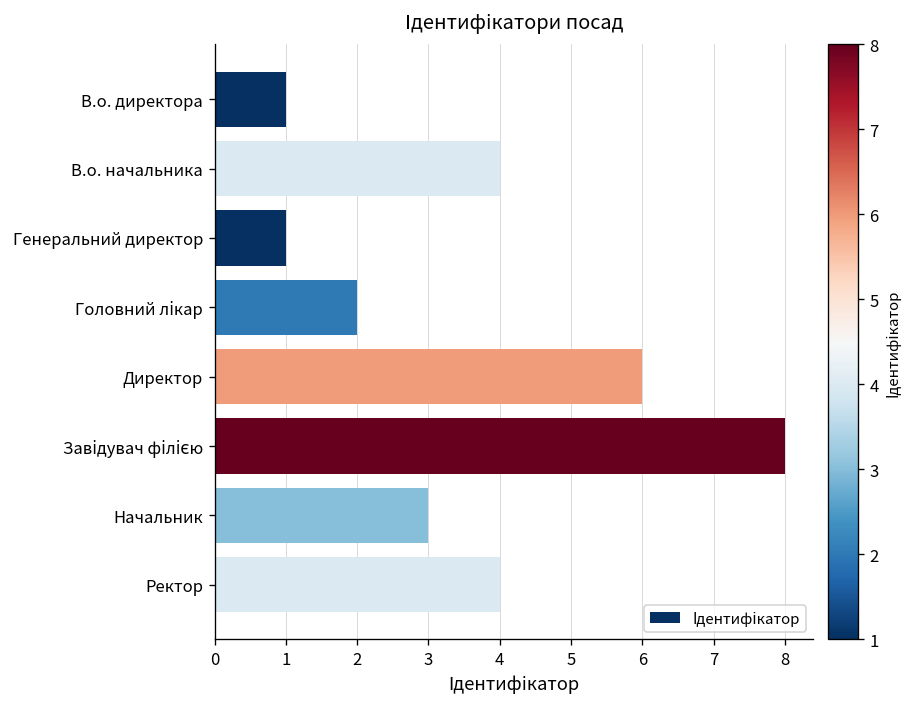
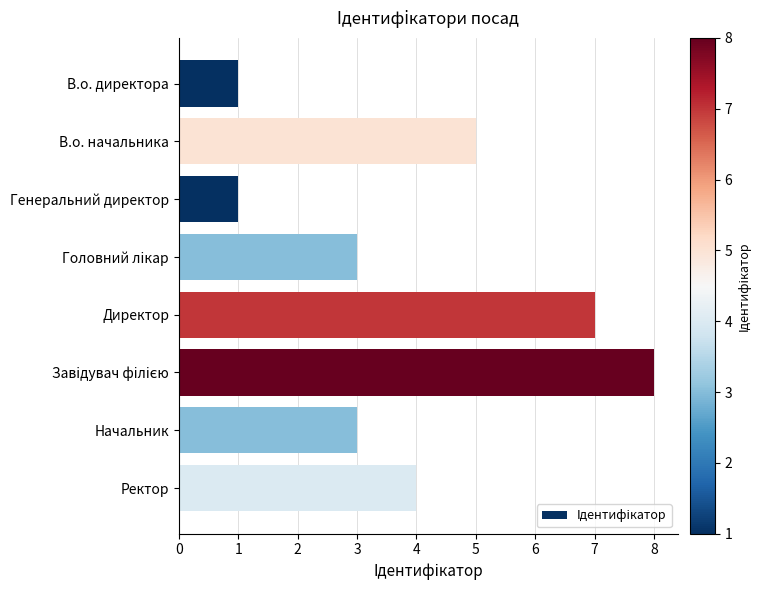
  {
    "В.о. директора": 1,
-   "В.о. начальника": 4,
+   "В.о. начальника": 5,
    "Генеральний директор": 1,
-   "Головний лікар": 2,
-   "Директор": 6,
+   "Головний лікар": 3,
+   "Директор": 7,
    "Завідувач філією": 8,
    "Начальник": 3,
    "Ректор": 4
  }
